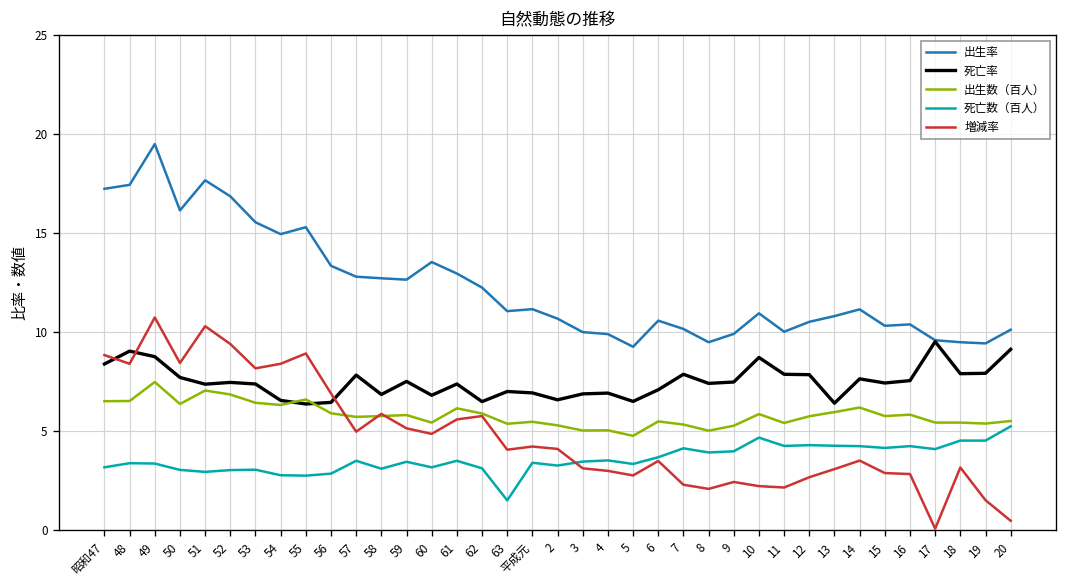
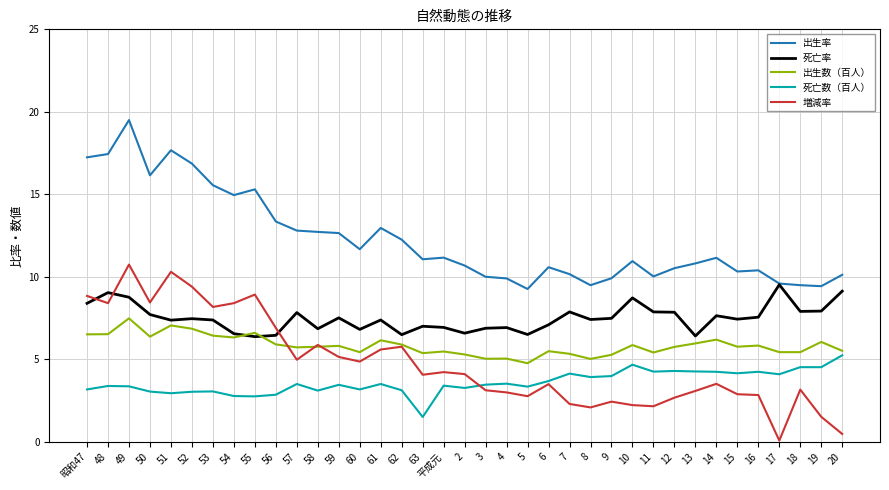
  {
    "出生率": {
      "昭和47": 17.2,
      "48": 17.4,
      "49": 19.5,
      "50": 16.2,
      "51": 17.7,
      "52": 16.9,
      "53": 15.6,
      "54": 15.0,
      "55": 15.3,
      "56": 13.4,
      "57": 12.8,
      "58": 12.7,
      "59": 12.7,
-     "60": 13.5,
+     "60": 11.7,
      "61": 13.0,
      "62": 12.3,
      "63": 11.1,
      "平成元": 11.2,
      "2": 10.7,
      "3": 10.0,
      "4": 9.9,
      "5": 9.3,
      "6": 10.6,
      "7": 10.2,
      "8": 9.5,
      "9": 9.9,
      "10": 11.0,
      "11": 10.0,
      "12": 10.5,
      "13": 10.8,
      "14": 11.2,
      "15": 10.3,
      "16": 10.4,
      "18": 9.5,
      "19": 9.4,
      "20": 10.1
    },
    "死亡率": {
      "昭和47": 8.4,
      "48": 9.0,
      "49": 8.8,
      "50": 7.7,
      "51": 7.4,
      "52": 7.5,
      "53": 7.4,
      "54": 6.6,
      "55": 6.4,
      "56": 6.5,
      "57": 7.8,
      "58": 6.9,
      "59": 7.5,
      "60": 6.8,
      "61": 7.4,
      "62": 6.5,
      "63": 7.0,
      "平成元": 6.9,
      "2": 6.6,
      "3": 6.9,
      "4": 6.9,
      "5": 6.5,
      "6": 7.1,
      "7": 7.9,
      "8": 7.4,
      "9": 7.5,
      "10": 8.7,
      "11": 7.9,
      "12": 7.9,
      "13": 6.4,
      "14": 7.6,
      "15": 7.4,
      "16": 7.6,
      "18": 7.9,
      "19": 7.9,
      "20": 9.1
    },
    "出生数（百人）": {
      "昭和47": 6.5,
      "48": 6.5,
      "49": 7.5,
      "50": 6.4,
      "51": 7.1,
      "52": 6.9,
      "53": 6.4,
      "54": 6.3,
      "55": 6.6,
      "56": 5.9,
      "57": 5.7,
      "59": 5.8,
      "60": 5.4,
      "61": 6.2,
      "63": 5.4,
      "平成元": 5.5,
      "2": 5.3,
      "3": 5.0,
      "4": 5.0,
      "5": 4.8,
      "6": 5.5,
      "7": 5.3,
      "8": 5.0,
      "9": 5.3,
      "10": 5.9,
      "11": 5.4,
      "12": 5.8,
      "13": 6.0,
      "14": 6.2,
      "15": 5.8,
      "16": 5.8,
      "17": 5.4,
      "18": 5.4,
-     "19": 5.4,
+     "19": 6.1,
      "20": 5.5
    },
    "死亡数（百人）": {
      "昭和47": 3.2,
      "48": 3.4,
      "49": 3.4,
      "50": 3.0,
      "51": 2.9,
      "52": 3.0,
      "53": 3.1,
      "54": 2.8,
      "55": 2.8,
      "56": 2.9,
      "57": 3.5,
      "58": 3.1,
      "59": 3.5,
      "60": 3.2,
      "61": 3.5,
      "62": 3.1,
      "63": 1.5,
      "平成元": 3.4,
      "2": 3.3,
      "3": 3.5,
      "4": 3.5,
      "5": 3.3,
      "6": 3.7,
      "7": 4.1,
      "8": 3.9,
      "9": 4.0,
      "10": 4.7,
      "11": 4.3,
      "12": 4.3,
      "13": 4.3,
      "14": 4.2,
      "15": 4.2,
      "16": 4.2,
      "17": 4.1,
      "18": 4.5,
      "19": 4.5,
      "20": 5.2
    },
    "増減率": {
      "昭和47": 8.8,
      "48": 8.4,
      "49": 10.7,
      "50": 8.4,
      "51": 10.3,
      "52": 9.4,
      "53": 8.2,
      "54": 8.4,
      "55": 8.9,
      "56": 6.9,
      "57": 5.0,
      "59": 5.1,
      "60": 4.9,
      "61": 5.6,
      "63": 4.1,
      "平成元": 4.2,
      "2": 4.1,
      "3": 3.1,
      "4": 3.0,
      "5": 2.8,
      "6": 3.5,
      "7": 2.3,
      "8": 2.1,
      "9": 2.4,
      "10": 2.2,
      "11": 2.2,
      "12": 2.7,
      "13": 3.1,
      "14": 3.5,
      "15": 2.9,
      "16": 2.8,
      "17": 0.1,
      "18": 3.2,
      "19": 1.5,
      "20": 0.5
    }
  }
